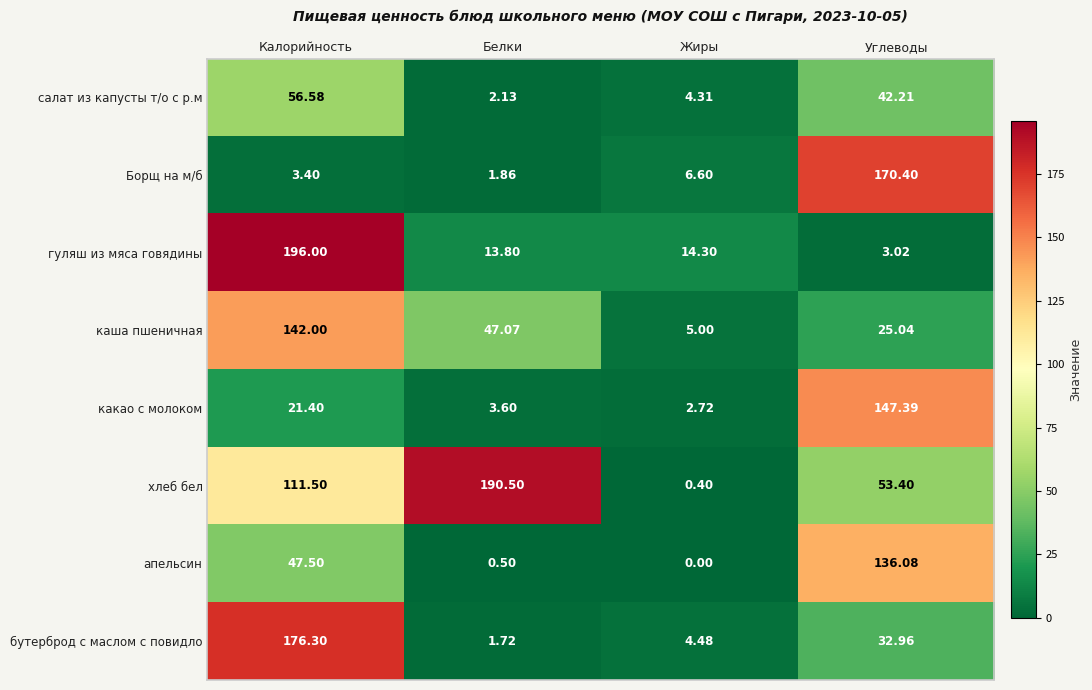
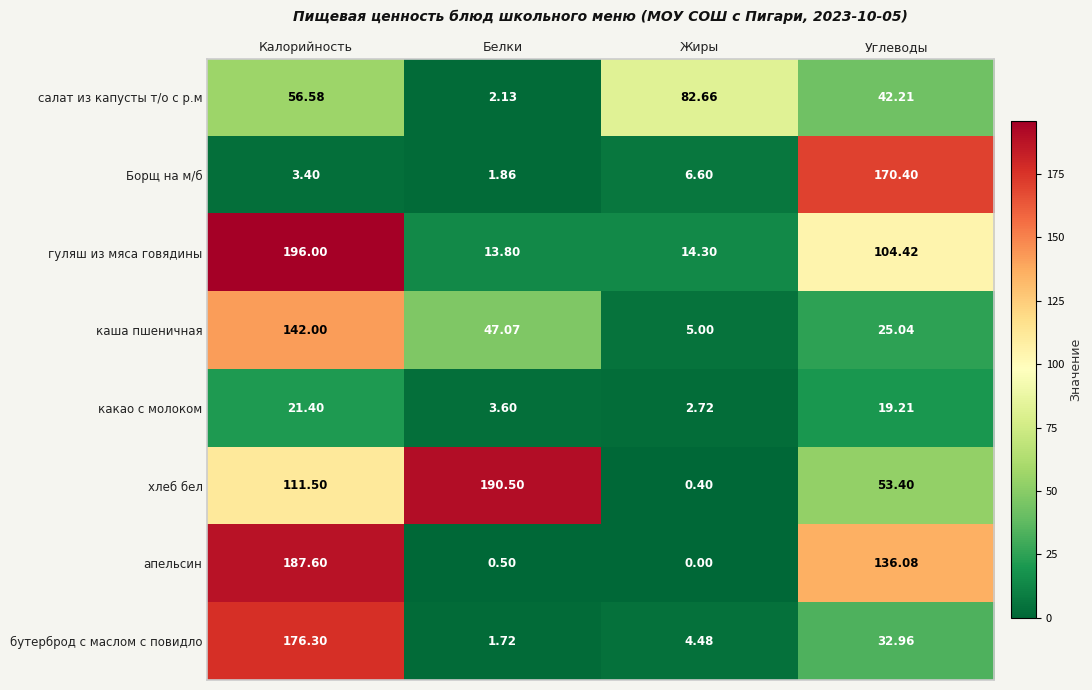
  {
    "салат из капусты т/о с р.м": {
      "Калорийность": 56.58,
      "Белки": 2.13,
-     "Жиры": 4.31,
+     "Жиры": 82.66,
      "Углеводы": 42.21
    },
    "Борщ на м/б": {
      "Калорийность": 3.40,
      "Белки": 1.86,
      "Жиры": 6.60,
      "Углеводы": 170.40
    },
    "гуляш из мяса говядины": {
      "Калорийность": 196.00,
      "Белки": 13.80,
      "Жиры": 14.30,
-     "Углеводы": 3.02
+     "Углеводы": 104.42
    },
    "каша пшеничная": {
      "Калорийность": 142.00,
      "Белки": 47.07,
      "Жиры": 5.00,
      "Углеводы": 25.04
    },
    "какао с молоком": {
      "Калорийность": 21.40,
      "Белки": 3.60,
      "Жиры": 2.72,
-     "Углеводы": 147.39
+     "Углеводы": 19.21
    },
    "хлеб бел": {
      "Калорийность": 111.50,
      "Белки": 190.50,
      "Жиры": 0.40,
      "Углеводы": 53.40
    },
    "апельсин": {
-     "Калорийность": 47.50,
+     "Калорийность": 187.60,
      "Белки": 0.50,
      "Жиры": 0.00,
      "Углеводы": 136.08
    },
    "бутерброд с маслом с повидло": {
      "Калорийность": 176.30,
      "Белки": 1.72,
      "Жиры": 4.48,
      "Углеводы": 32.96
    }
  }
